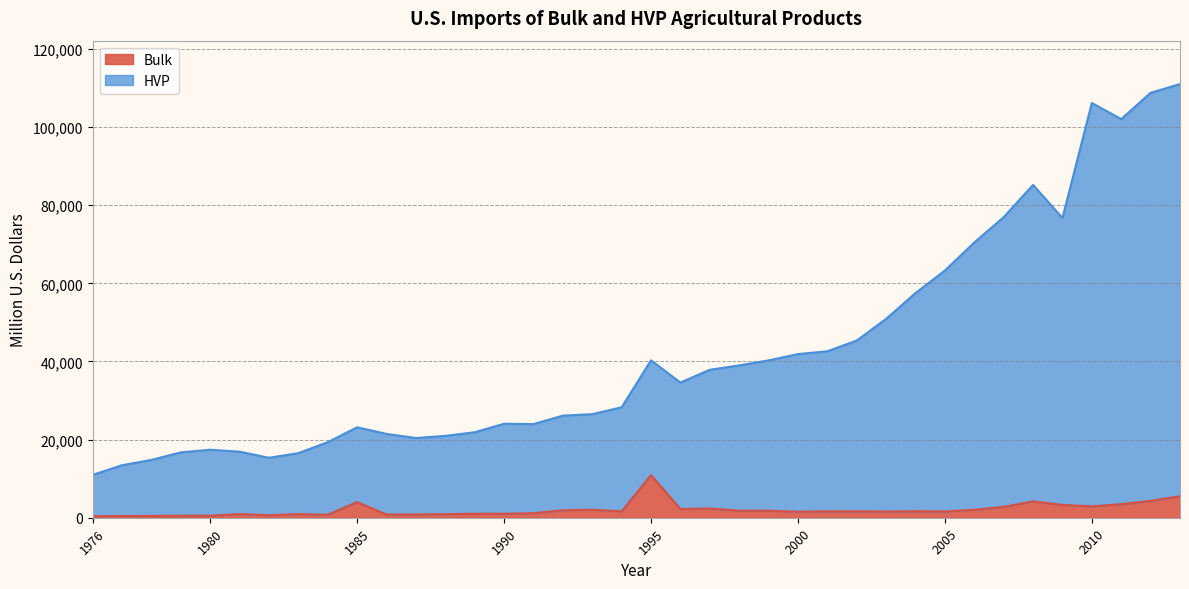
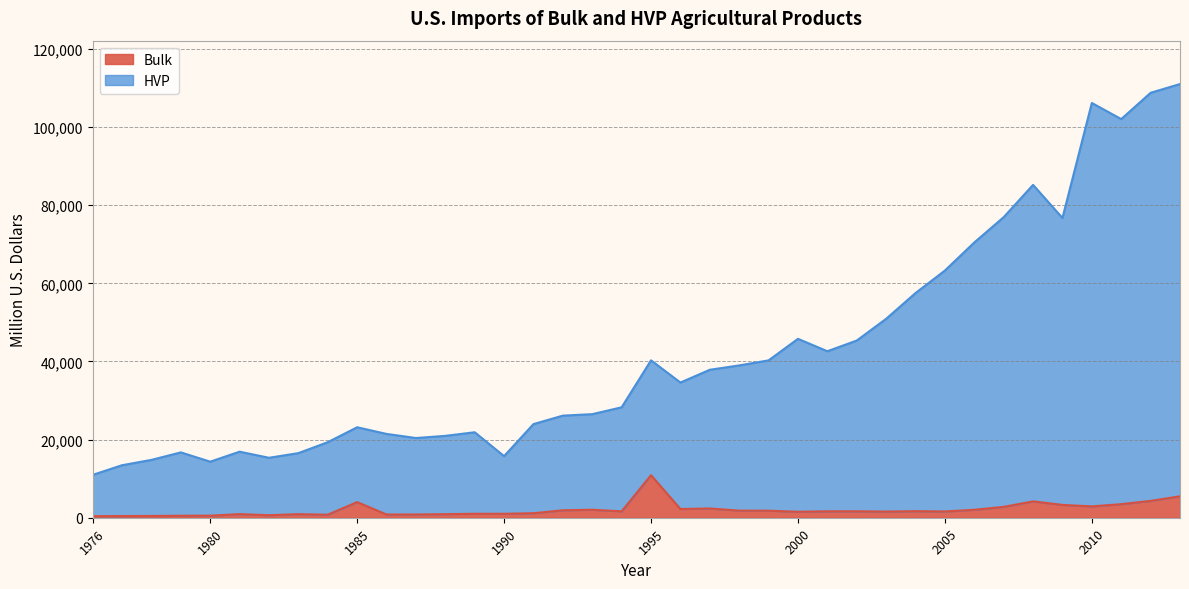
  {
    "Bulk": {
      "1976": "0",
      "1980": "1,000",
      "1985": "4,000",
      "1990": "1,000",
      "1995": "11,000",
      "2000": "2,000",
      "2005": "2,000",
      "2010": "3,000"
    },
    "HVP": {
      "1976": "11,000",
-     "1980": "17,000",
+     "1980": "14,000",
      "1985": "19,000",
-     "1990": "23,000",
+     "1990": "15,000",
      "1995": "29,000",
-     "2000": "40,000",
+     "2000": "44,000",
      "2005": "62,000",
      "2010": "103,000"
    }
  }
